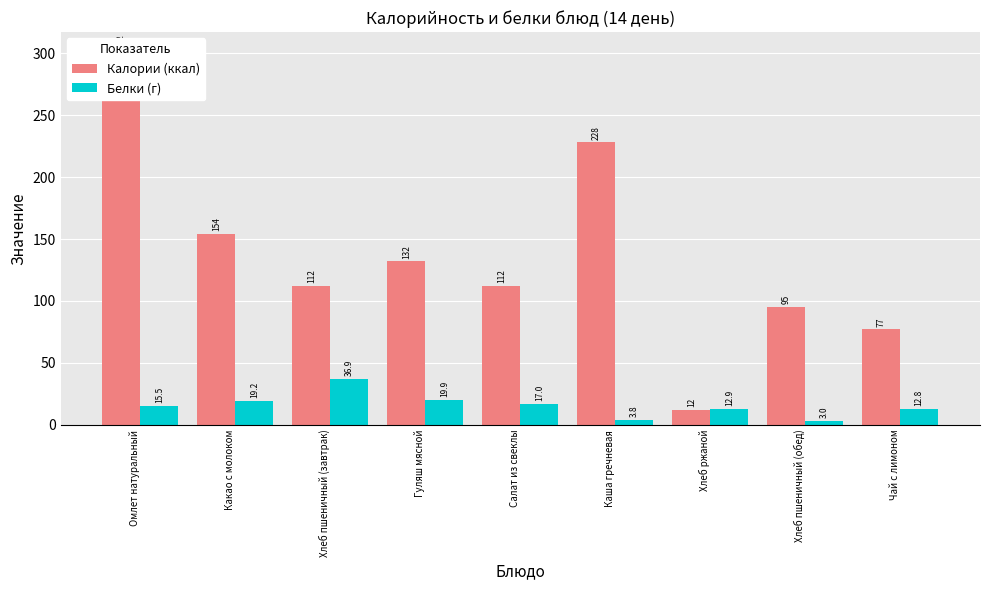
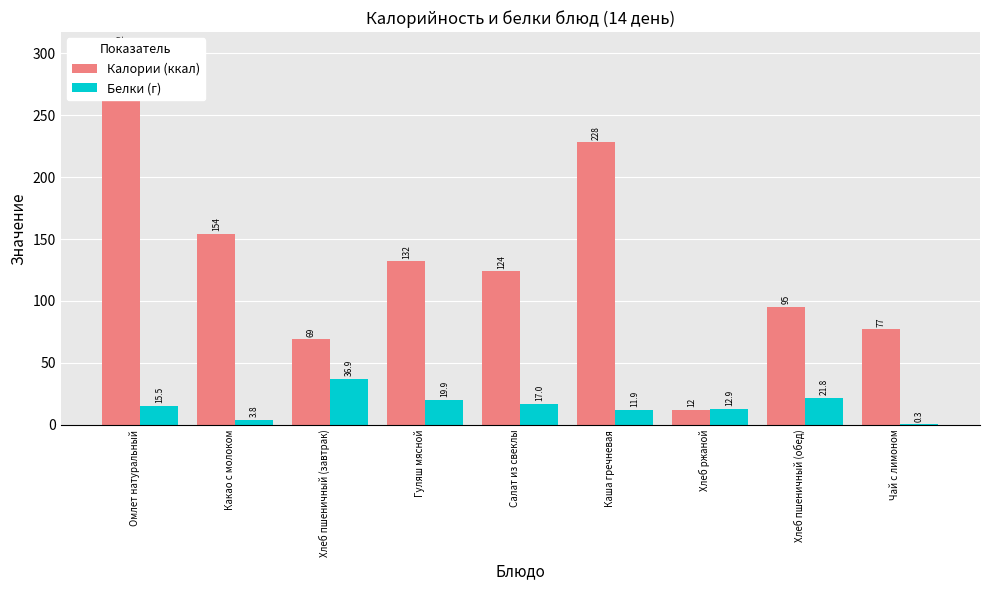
  {
    "Калории (ккал)": {
      "Какао с молоком": 154,
-     "Хлеб пшеничный (завтрак)": 112,
+     "Хлеб пшеничный (завтрак)": 69,
      "Гуляш мясной": 132,
-     "Салат из свеклы": 112,
+     "Салат из свеклы": 124,
      "Каша гречневая": 228,
      "Хлеб ржаной": 12,
      "Хлеб пшеничный (обед)": 95,
      "Чай с лимоном": 77
    },
    "Белки (г)": {
      "Омлет натуральный": 15.5,
-     "Какао с молоком": 19.2,
+     "Какао с молоком": 3.8,
      "Хлеб пшеничный (завтрак)": 36.9,
      "Гуляш мясной": 19.9,
      "Салат из свеклы": 17.0,
-     "Каша гречневая": 3.8,
+     "Каша гречневая": 11.9,
      "Хлеб ржаной": 12.9,
-     "Хлеб пшеничный (обед)": 3.0,
-     "Чай с лимоном": 12.8
+     "Хлеб пшеничный (обед)": 21.8,
+     "Чай с лимоном": 0.3
    }
  }
